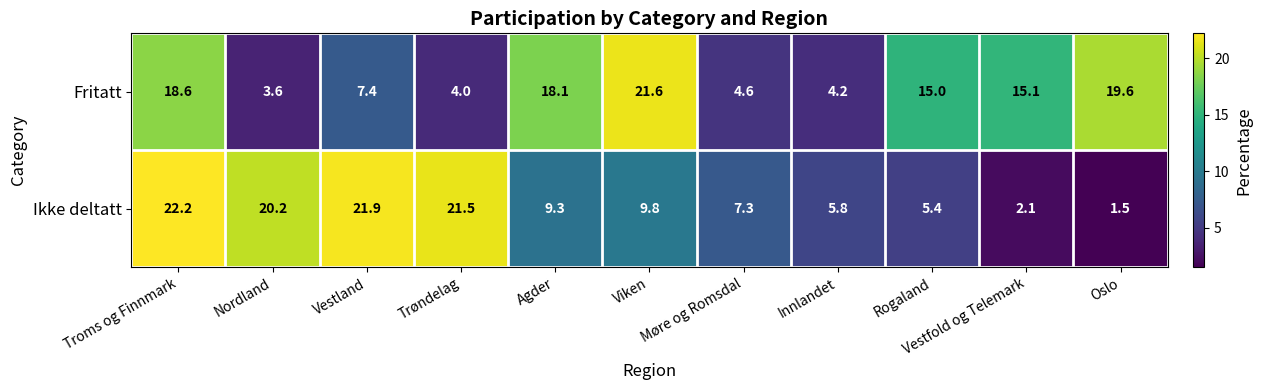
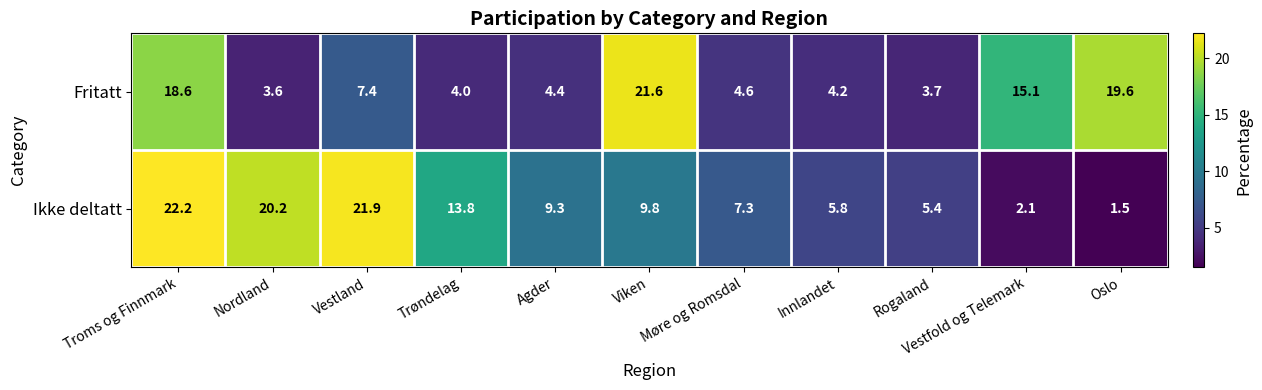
  {
    "Fritatt": {
      "Troms og Finnmark": 18.6,
      "Nordland": 3.6,
      "Vestland": 7.4,
      "Trøndelag": 4.0,
-     "Agder": 18.1,
+     "Agder": 4.4,
      "Viken": 21.6,
      "Møre og Romsdal": 4.6,
      "Innlandet": 4.2,
-     "Rogaland": 15.0,
+     "Rogaland": 3.7,
      "Vestfold og Telemark": 15.1,
      "Oslo": 19.6
    },
    "Ikke deltatt": {
      "Troms og Finnmark": 22.2,
      "Nordland": 20.2,
      "Vestland": 21.9,
-     "Trøndelag": 21.5,
+     "Trøndelag": 13.8,
      "Agder": 9.3,
      "Viken": 9.8,
      "Møre og Romsdal": 7.3,
      "Innlandet": 5.8,
      "Rogaland": 5.4,
      "Vestfold og Telemark": 2.1,
      "Oslo": 1.5
    }
  }
